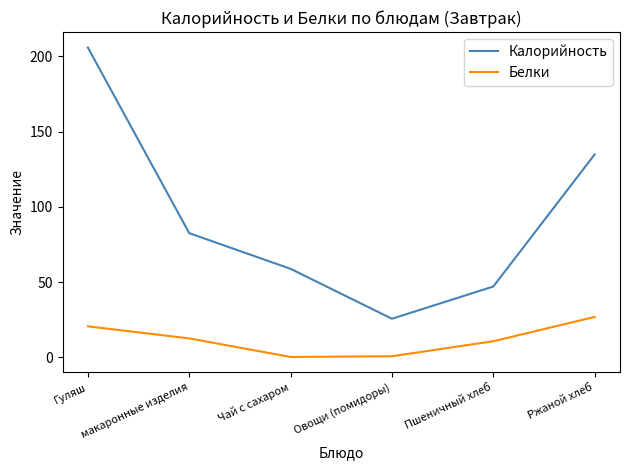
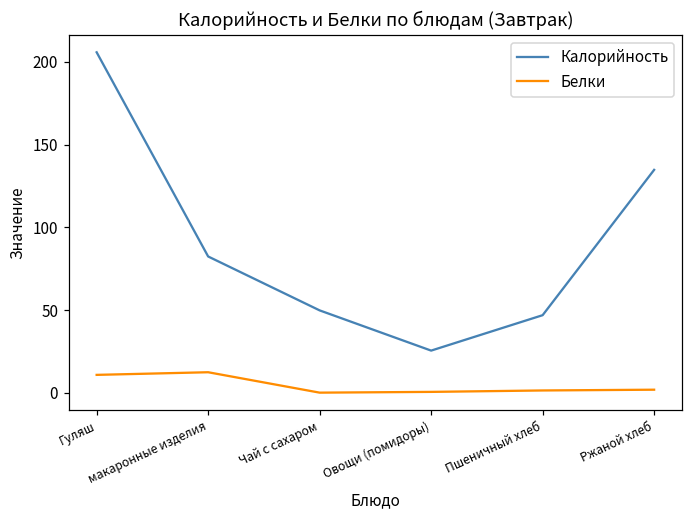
  {
    "Калорийность": {
      "Гуляш": 206,
      "макаронные изделия": 82,
-     "Чай с сахаром": 59,
+     "Чай с сахаром": 50,
      "Овощи (помидоры)": 26,
      "Пшеничный хлеб": 47,
      "Ржаной хлеб": 135
    },
    "Белки": {
-     "Гуляш": 21,
+     "Гуляш": 11,
      "макаронные изделия": 13,
      "Чай с сахаром": 0,
      "Овощи (помидоры)": 1,
-     "Пшеничный хлеб": 11,
-     "Ржаной хлеб": 27
+     "Пшеничный хлеб": 2,
+     "Ржаной хлеб": 2
    }
  }
